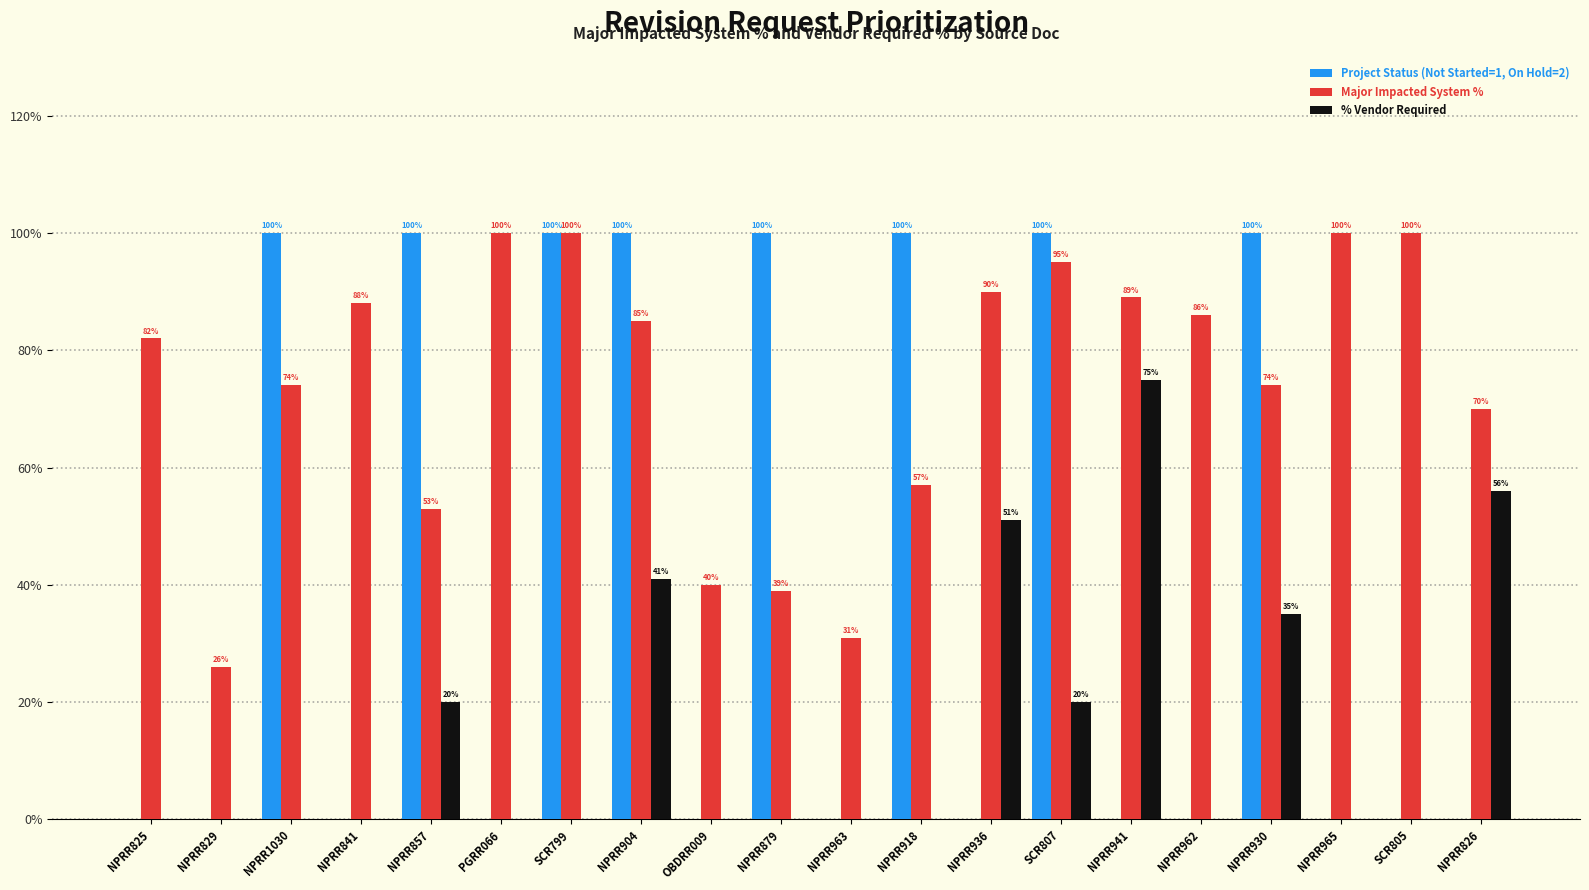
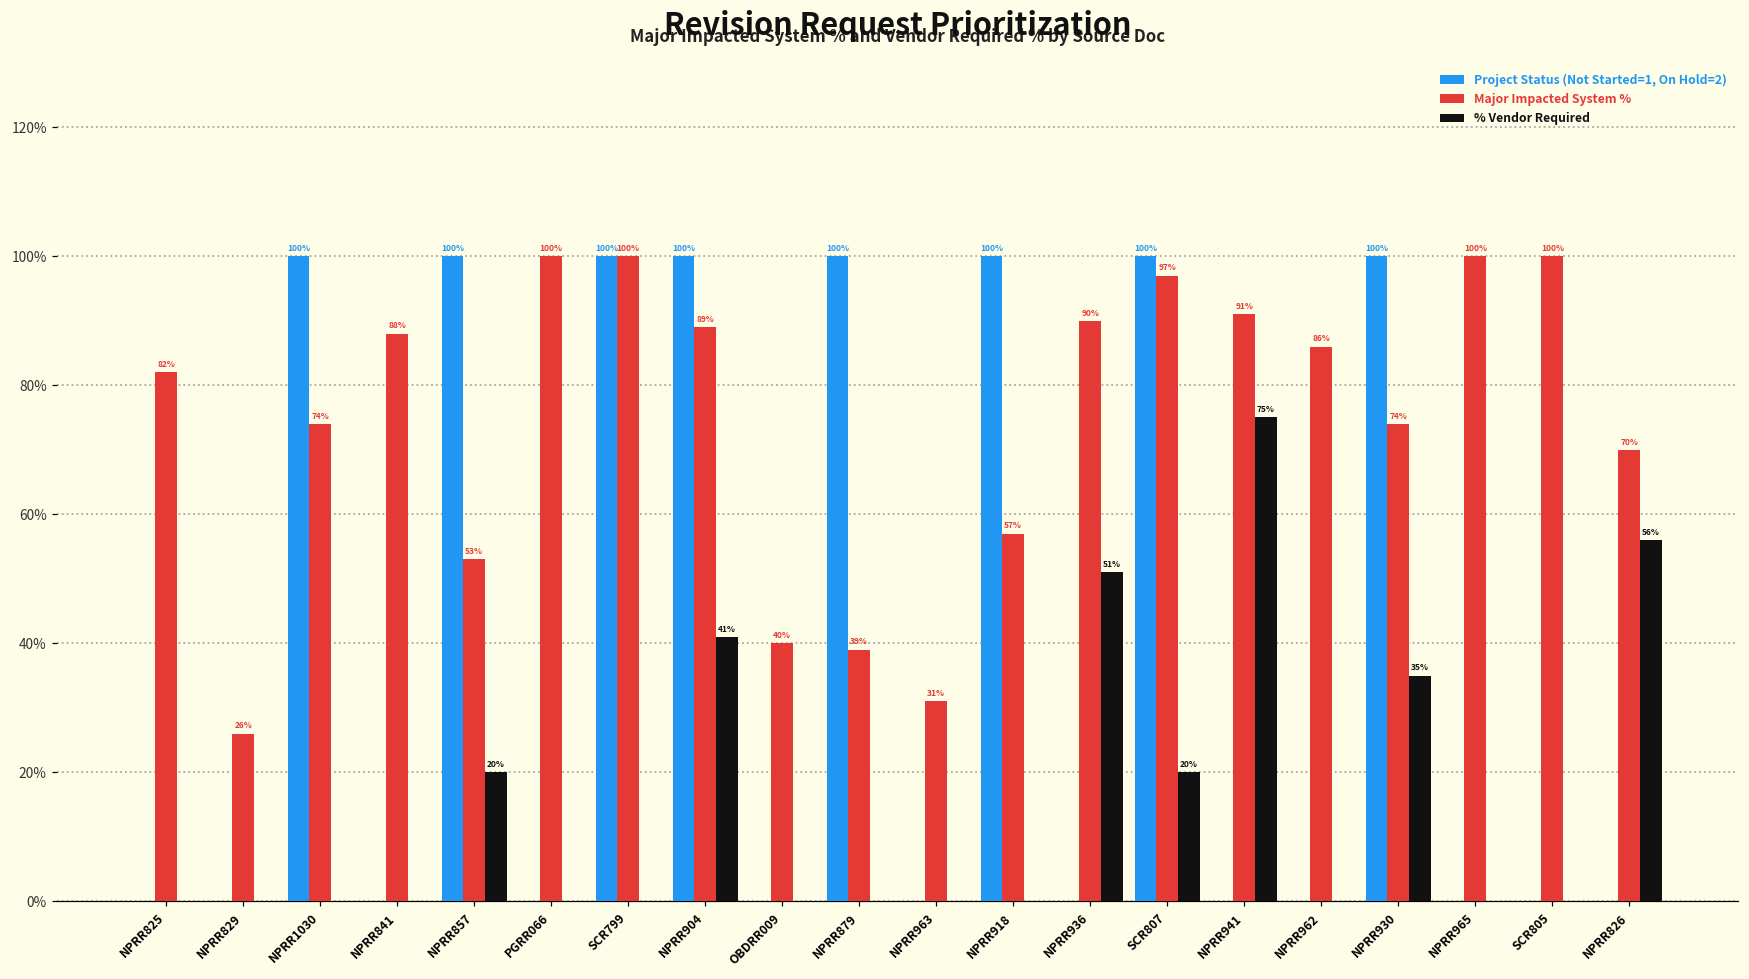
  {
    "Project Status (Not Started=1, On Hold=2)": {
      "NPRR1030": "100%",
      "NPRR857": "100%",
      "SCR799": "100%",
      "NPRR904": "100%",
      "NPRR879": "100%",
      "NPRR918": "100%",
      "SCR807": "100%",
      "NPRR930": "100%"
    },
    "Major Impacted System %": {
      "NPRR825": "82%",
      "NPRR829": "26%",
      "NPRR1030": "74%",
      "NPRR841": "88%",
      "NPRR857": "53%",
      "PGRR066": "100%",
      "SCR799": "100%",
-     "NPRR904": "85%",
+     "NPRR904": "89%",
      "OBDRR009": "40%",
      "NPRR879": "39%",
      "NPRR963": "31%",
      "NPRR918": "57%",
      "NPRR936": "90%",
-     "SCR807": "95%",
-     "NPRR941": "89%",
+     "SCR807": "97%",
+     "NPRR941": "91%",
      "NPRR962": "86%",
      "NPRR930": "74%",
      "NPRR965": "100%",
      "SCR805": "100%",
      "NPRR826": "70%"
    },
    "% Vendor Required": {
      "NPRR857": "20%",
      "NPRR904": "41%",
      "NPRR936": "51%",
      "SCR807": "20%",
      "NPRR941": "75%",
      "NPRR930": "35%",
      "NPRR826": "56%"
    }
  }
